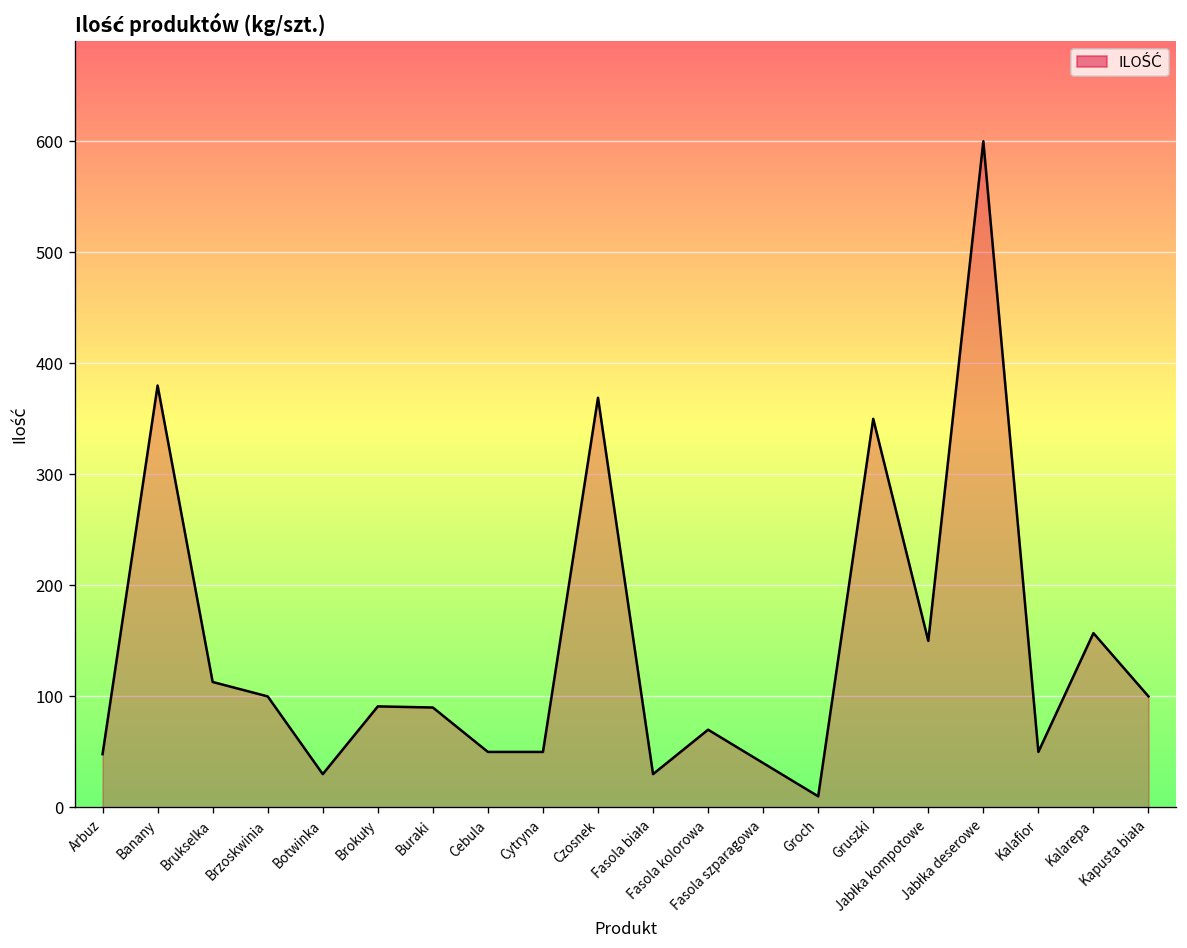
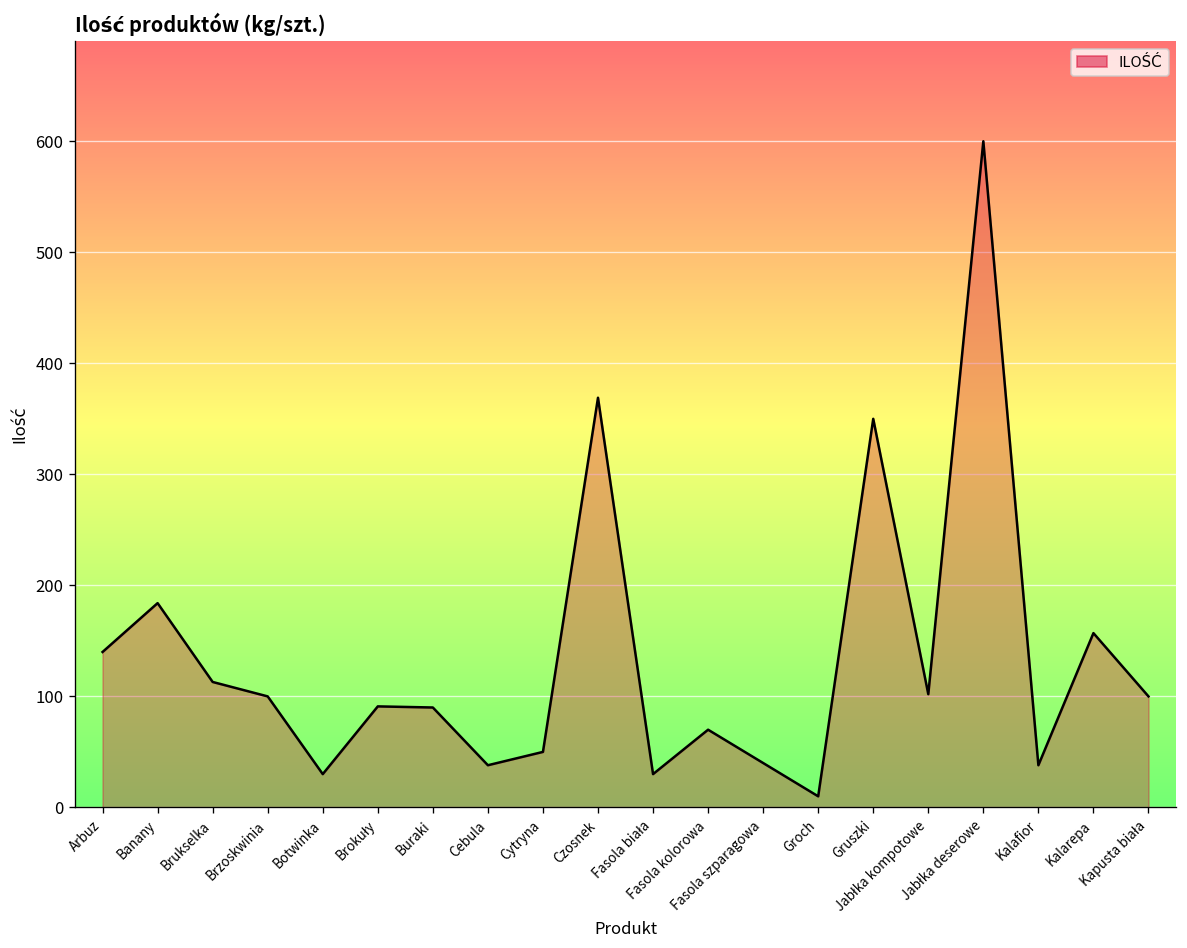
  {
-   "Arbuz": 50,
-   "Banany": 380,
+   "Arbuz": 140,
+   "Banany": 180,
    "Brukselka": 110,
    "Brzoskwinia": 100,
    "Botwinka": 30,
    "Brokuły": 90,
    "Buraki": 90,
-   "Cebula": 50,
+   "Cebula": 40,
    "Cytryna": 50,
    "Czosnek": 370,
    "Fasola biała": 30,
    "Fasola kolorowa": 70,
    "Fasola szparagowa": 40,
    "Groch": 10,
    "Gruszki": 350,
-   "Jabłka kompotowe": 150,
+   "Jabłka kompotowe": 100,
    "Jabłka deserowe": 600,
-   "Kalafior": 50,
+   "Kalafior": 40,
    "Kalarepa": 160,
    "Kapusta biała": 100
  }
